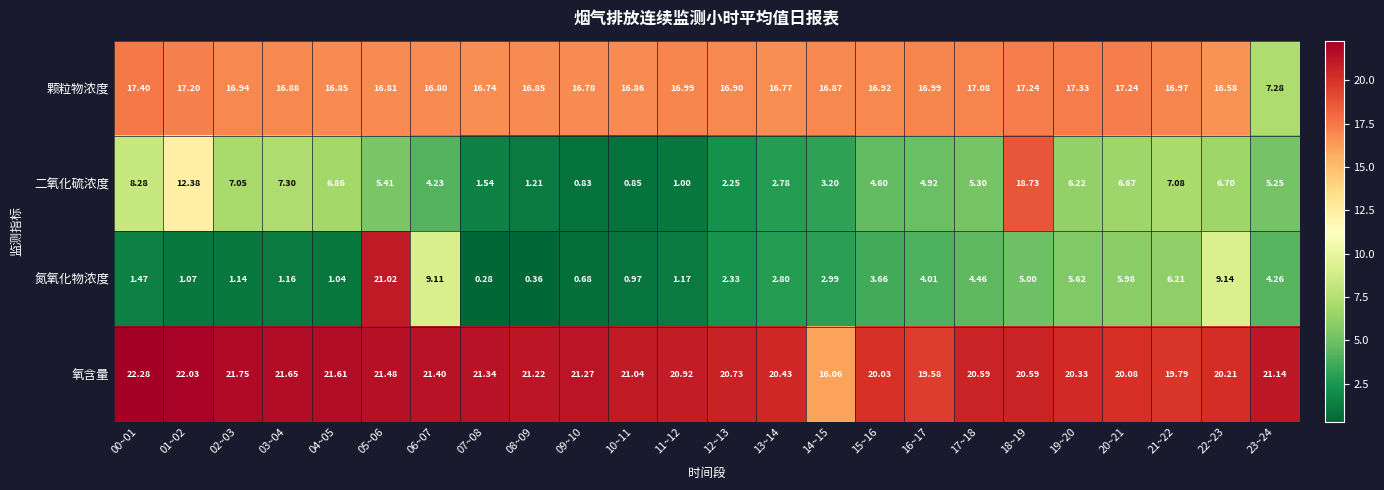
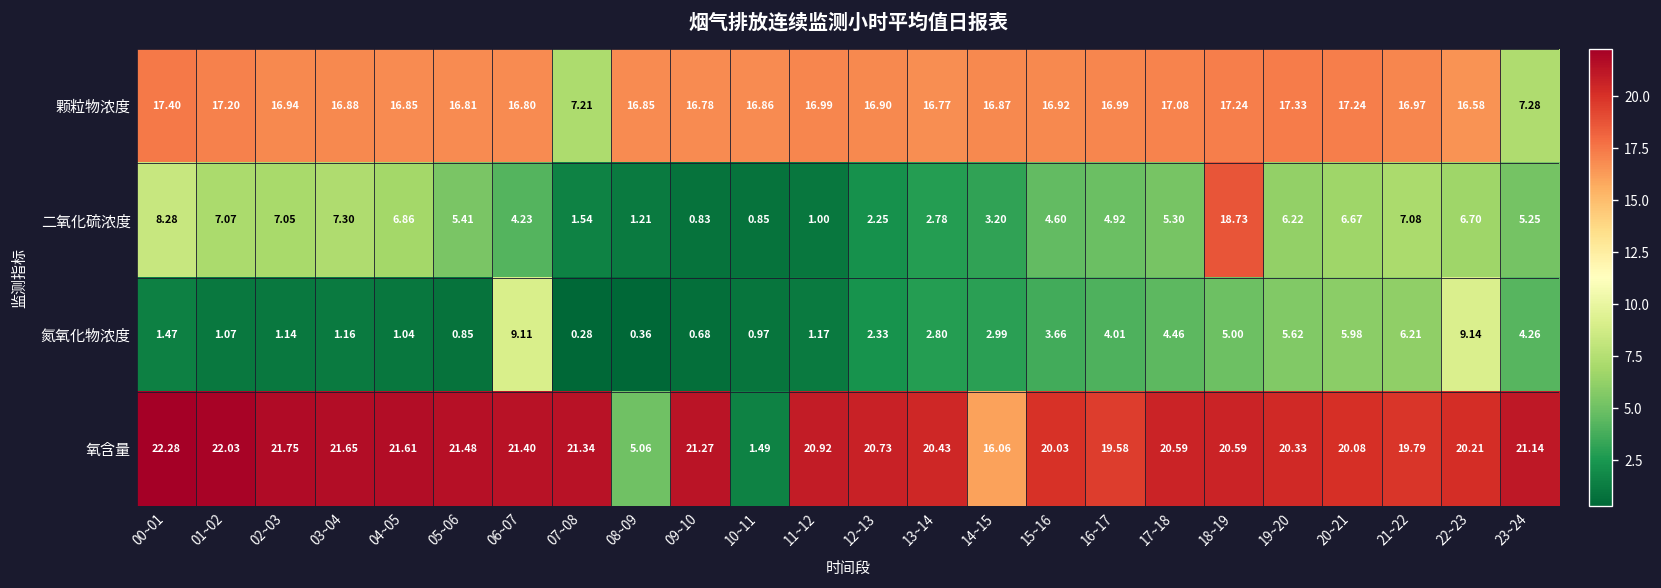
  {
    "颗粒物浓度": {
      "00~01": 17.40,
      "01~02": 17.20,
      "02~03": 16.94,
      "03~04": 16.88,
      "04~05": 16.85,
      "05~06": 16.81,
      "06~07": 16.80,
-     "07~08": 16.74,
+     "07~08": 7.21,
      "08~09": 16.85,
      "09~10": 16.78,
      "10~11": 16.86,
      "11~12": 16.99,
      "12~13": 16.90,
      "13~14": 16.77,
      "14~15": 16.87,
      "15~16": 16.92,
      "16~17": 16.99,
      "17~18": 17.08,
      "18~19": 17.24,
      "19~20": 17.33,
      "20~21": 17.24,
      "21~22": 16.97,
      "22~23": 16.58,
      "23~24": 7.28
    },
    "二氧化硫浓度": {
      "00~01": 8.28,
-     "01~02": 12.38,
+     "01~02": 7.07,
      "02~03": 7.05,
      "03~04": 7.30,
      "04~05": 6.86,
      "05~06": 5.41,
      "06~07": 4.23,
      "07~08": 1.54,
      "08~09": 1.21,
      "09~10": 0.83,
      "10~11": 0.85,
      "11~12": 1.00,
      "12~13": 2.25,
      "13~14": 2.78,
      "14~15": 3.20,
      "15~16": 4.60,
      "16~17": 4.92,
      "17~18": 5.30,
      "18~19": 18.73,
      "19~20": 6.22,
      "20~21": 6.67,
      "21~22": 7.08,
      "22~23": 6.70,
      "23~24": 5.25
    },
    "氮氧化物浓度": {
      "00~01": 1.47,
      "01~02": 1.07,
      "02~03": 1.14,
      "03~04": 1.16,
      "04~05": 1.04,
-     "05~06": 21.02,
+     "05~06": 0.85,
      "06~07": 9.11,
      "07~08": 0.28,
      "08~09": 0.36,
      "09~10": 0.68,
      "10~11": 0.97,
      "11~12": 1.17,
      "12~13": 2.33,
      "13~14": 2.80,
      "14~15": 2.99,
      "15~16": 3.66,
      "16~17": 4.01,
      "17~18": 4.46,
      "18~19": 5.00,
      "19~20": 5.62,
      "20~21": 5.98,
      "21~22": 6.21,
      "22~23": 9.14,
      "23~24": 4.26
    },
    "氧含量": {
      "00~01": 22.28,
      "01~02": 22.03,
      "02~03": 21.75,
      "03~04": 21.65,
      "04~05": 21.61,
      "05~06": 21.48,
      "06~07": 21.40,
      "07~08": 21.34,
-     "08~09": 21.22,
+     "08~09": 5.06,
      "09~10": 21.27,
-     "10~11": 21.04,
+     "10~11": 1.49,
      "11~12": 20.92,
      "12~13": 20.73,
      "13~14": 20.43,
      "14~15": 16.06,
      "15~16": 20.03,
      "16~17": 19.58,
      "17~18": 20.59,
      "18~19": 20.59,
      "19~20": 20.33,
      "20~21": 20.08,
      "21~22": 19.79,
      "22~23": 20.21,
      "23~24": 21.14
    }
  }
